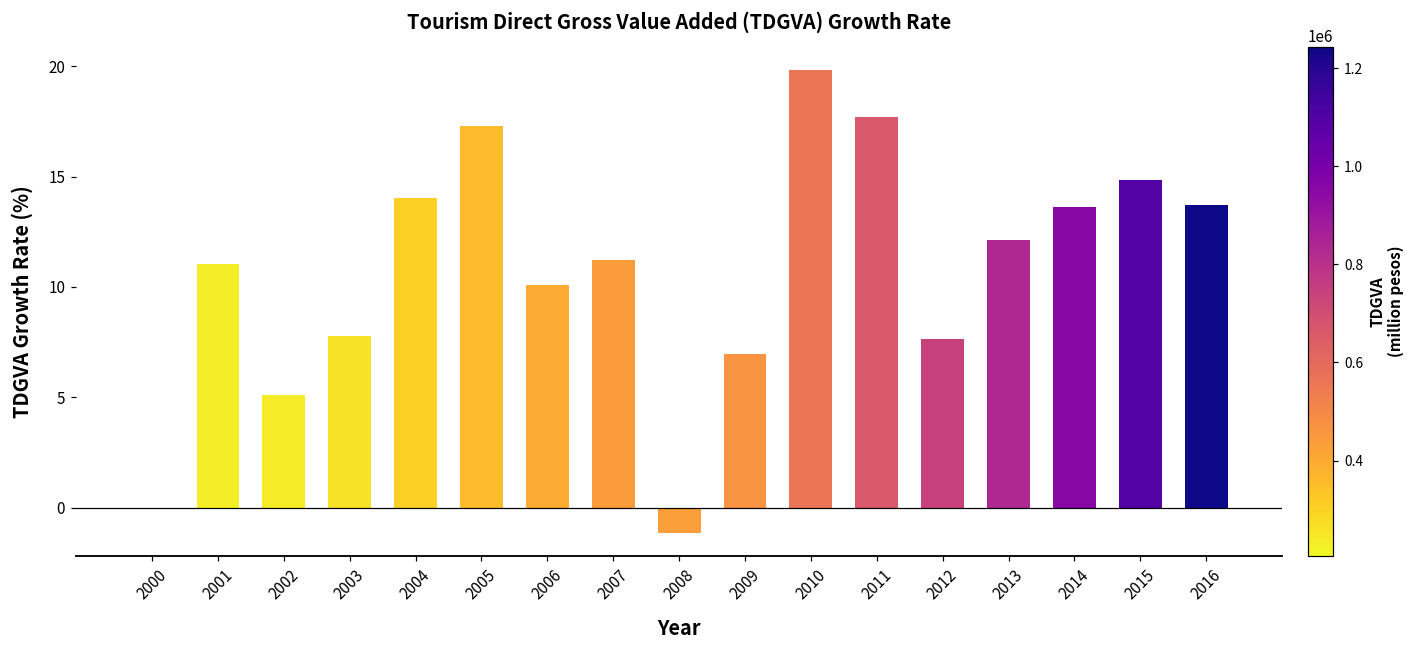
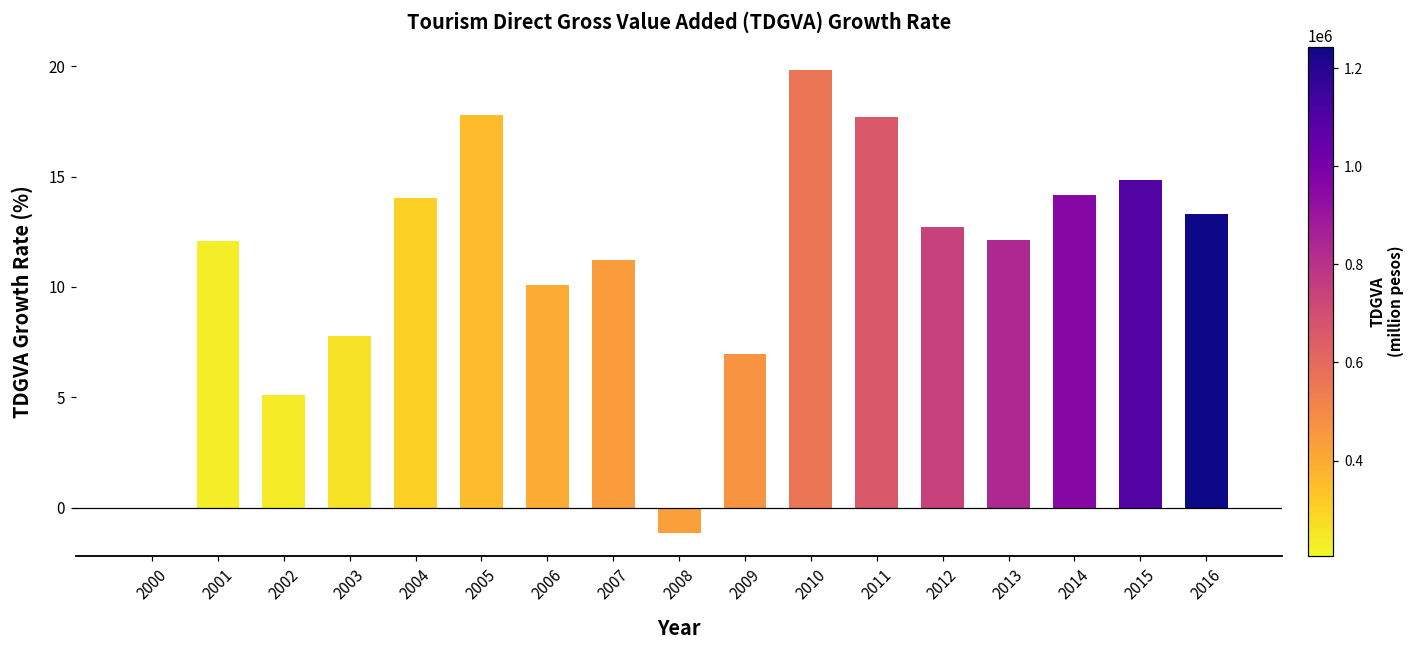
  {
    "2000": 0.0,
-   "2001": 11.0,
+   "2001": 12.1,
    "2002": 5.1,
    "2003": 7.8,
    "2004": 14.0,
-   "2005": 17.3,
+   "2005": 17.8,
    "2006": 10.1,
    "2007": 11.2,
    "2008": -1.2,
    "2009": 6.9,
    "2010": 19.8,
    "2011": 17.7,
-   "2012": 7.6,
+   "2012": 12.7,
    "2013": 12.1,
-   "2014": 13.6,
+   "2014": 14.2,
    "2015": 14.8,
-   "2016": 13.7
+   "2016": 13.3
  }
